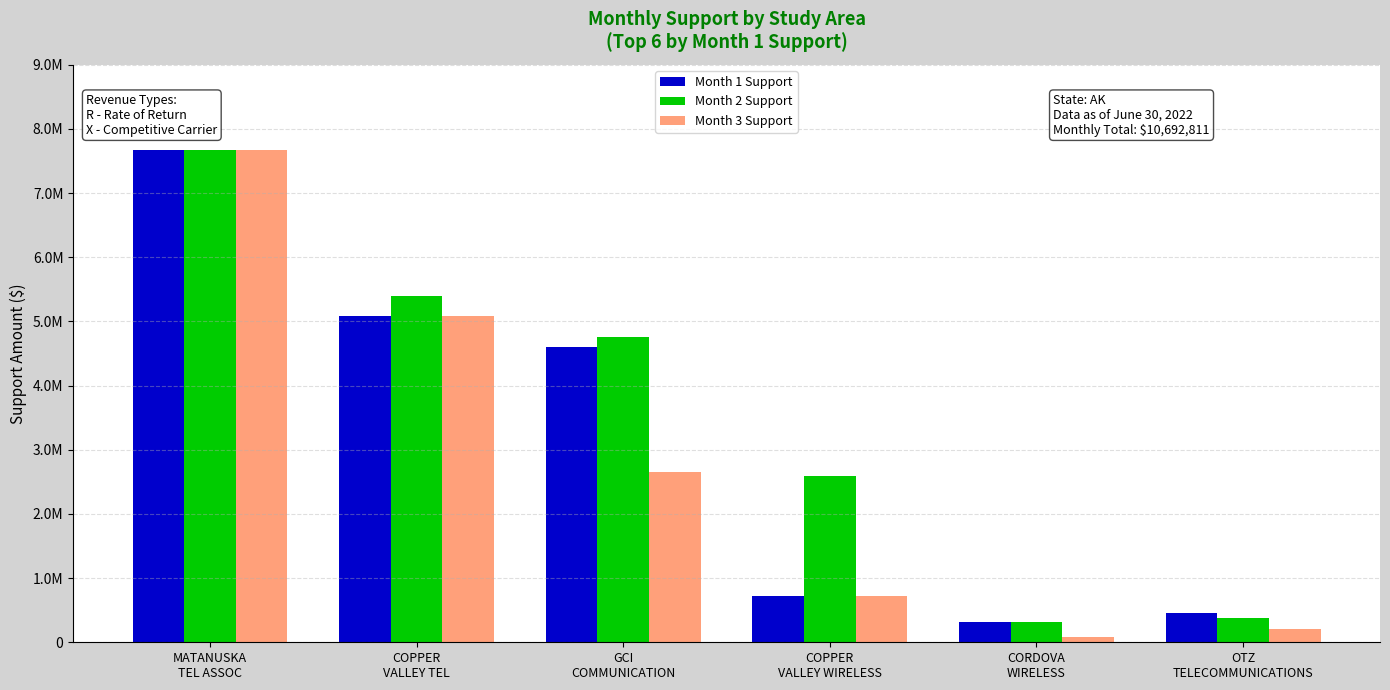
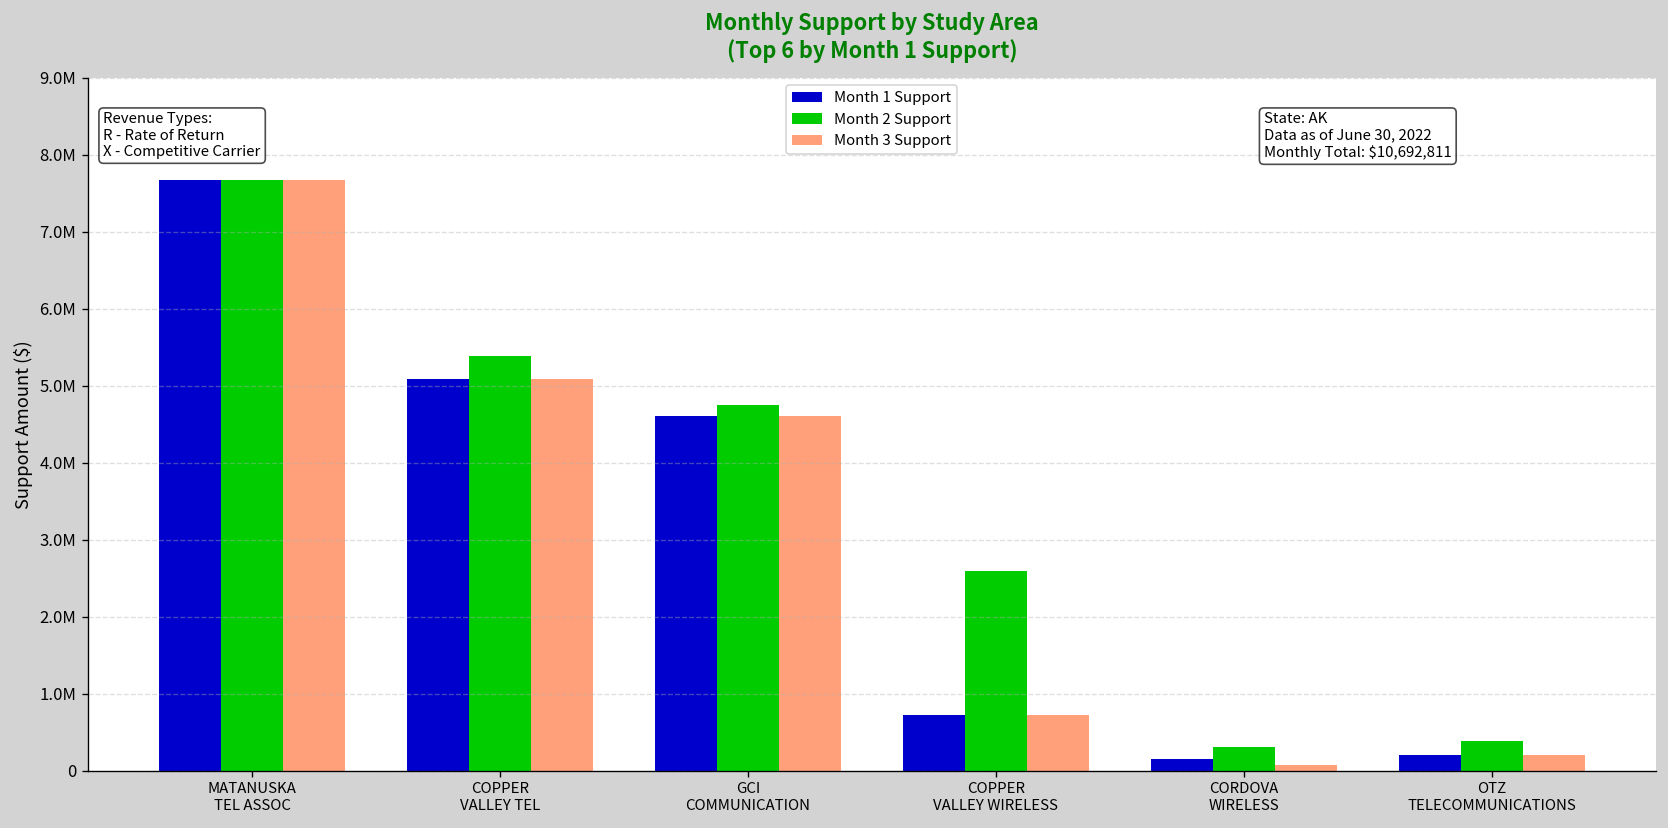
  {
    "Month 1 Support": {
      "MATANUSKA TEL ASSOC": 7700000,
      "COPPER VALLEY TEL": 5100000,
      "GCI COMMUNICATION": 4600000,
      "COPPER VALLEY WIRELESS": 700000,
-     "CORDOVA WIRELESS": 300000,
-     "OTZ TELECOMMUNICATIONS": 500000
+     "CORDOVA WIRELESS": 100000,
+     "OTZ TELECOMMUNICATIONS": 200000
    },
    "Month 2 Support": {
      "MATANUSKA TEL ASSOC": 7700000,
      "COPPER VALLEY TEL": 5400000,
      "GCI COMMUNICATION": 4800000,
      "COPPER VALLEY WIRELESS": 2600000,
      "CORDOVA WIRELESS": 300000,
      "OTZ TELECOMMUNICATIONS": 400000
    },
    "Month 3 Support": {
      "MATANUSKA TEL ASSOC": 7700000,
      "COPPER VALLEY TEL": 5100000,
-     "GCI COMMUNICATION": 2700000,
+     "GCI COMMUNICATION": 4600000,
      "COPPER VALLEY WIRELESS": 700000,
      "CORDOVA WIRELESS": 100000,
      "OTZ TELECOMMUNICATIONS": 200000
    }
  }
